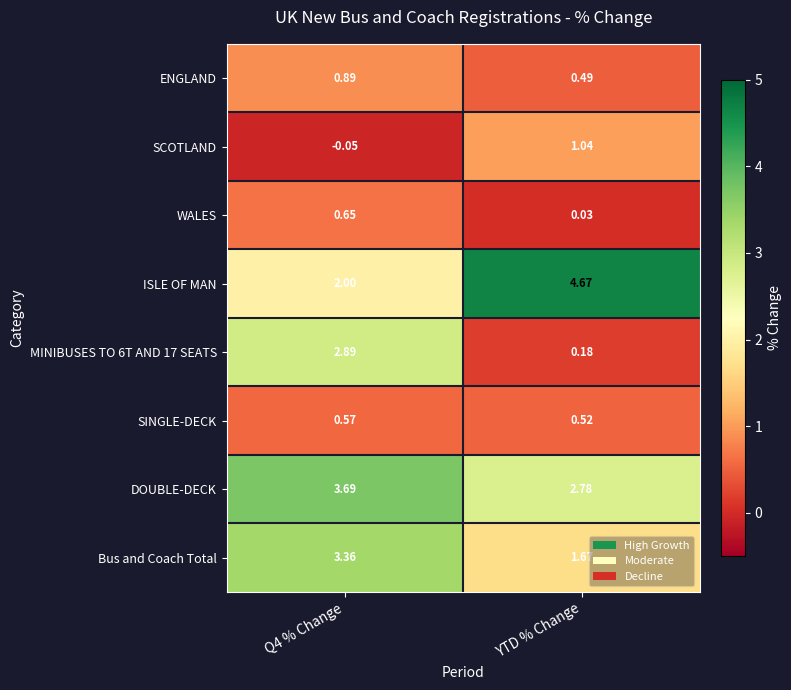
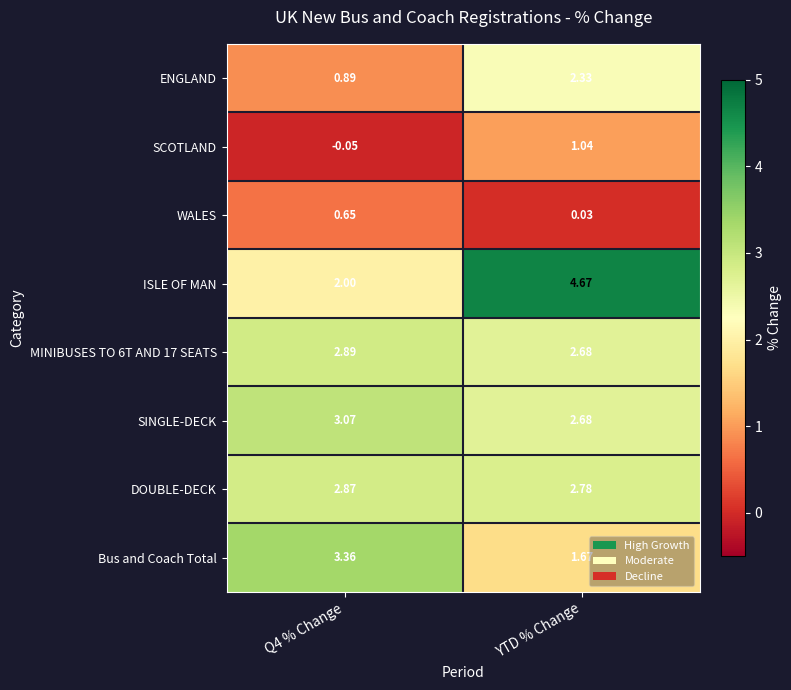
  {
    "ENGLAND": {
      "Q4 % Change": 0.89,
-     "YTD % Change": 0.49
+     "YTD % Change": 2.33
    },
    "SCOTLAND": {
      "Q4 % Change": -0.05,
      "YTD % Change": 1.04
    },
    "WALES": {
      "Q4 % Change": 0.65,
      "YTD % Change": 0.03
    },
    "ISLE OF MAN": {
      "Q4 % Change": 2.00,
      "YTD % Change": 4.67
    },
    "MINIBUSES TO 6T AND 17 SEATS": {
      "Q4 % Change": 2.89,
-     "YTD % Change": 0.18
+     "YTD % Change": 2.68
    },
    "SINGLE-DECK": {
-     "Q4 % Change": 0.57,
-     "YTD % Change": 0.52
+     "Q4 % Change": 3.07,
+     "YTD % Change": 2.68
    },
    "DOUBLE-DECK": {
-     "Q4 % Change": 3.69,
+     "Q4 % Change": 2.87,
      "YTD % Change": 2.78
    },
    "Bus and Coach Total": {
      "Q4 % Change": 3.36
    }
  }
